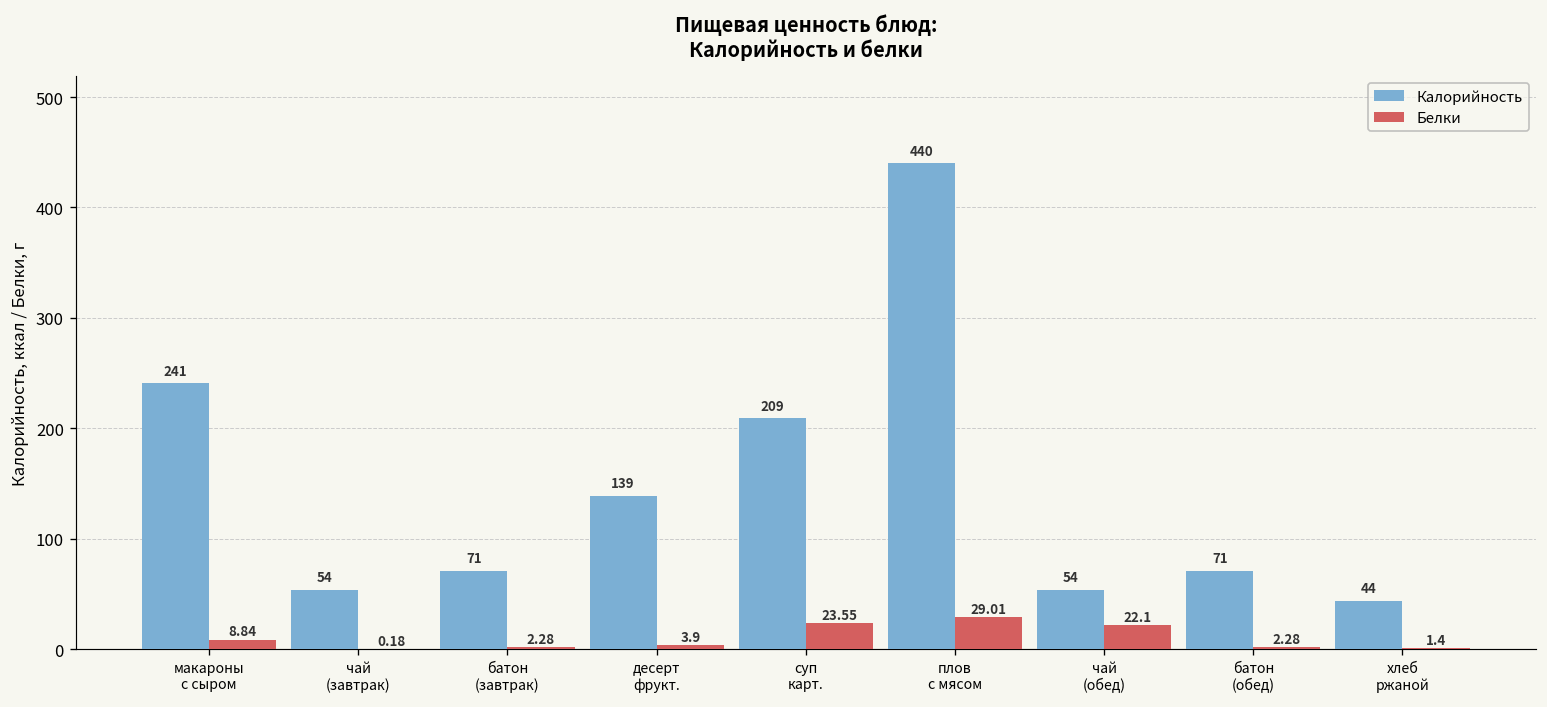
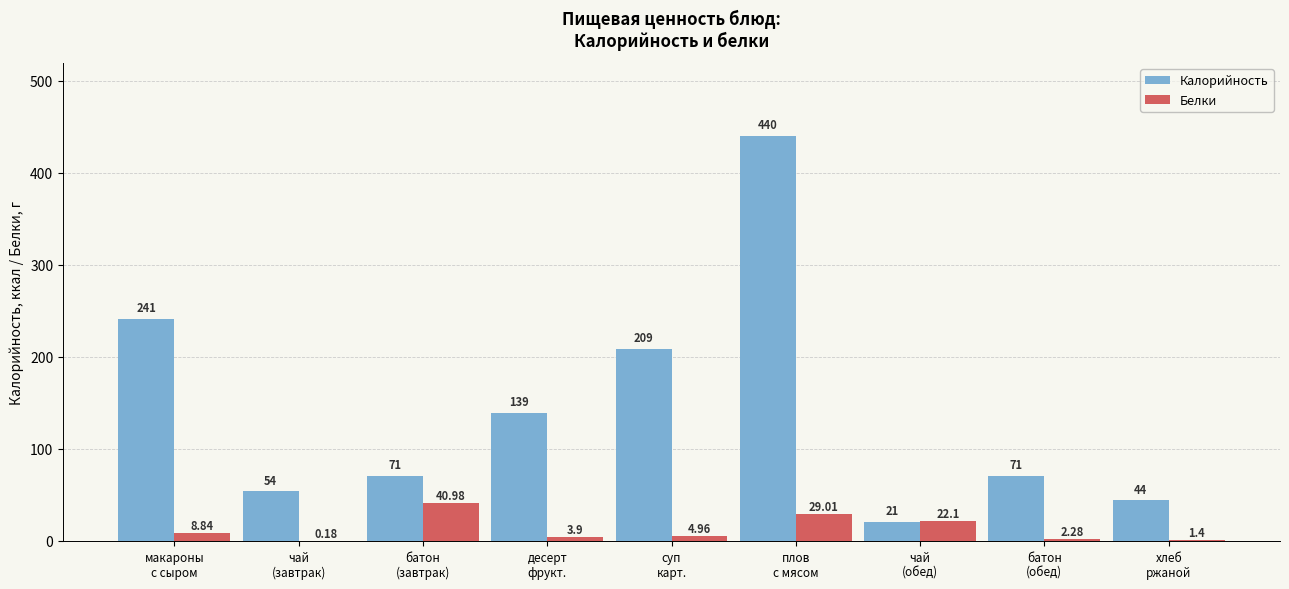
  {
    "Калорийность": {
      "макароны с сыром": 241,
      "чай (завтрак)": 54,
      "батон (завтрак)": 71,
      "десерт фрукт.": 139,
      "суп карт.": 209,
      "плов с мясом": 440,
-     "чай (обед)": 54,
+     "чай (обед)": 21,
      "батон (обед)": 71,
      "хлеб ржаной": 44
    },
    "Белки": {
      "макароны с сыром": 8.84,
      "чай (завтрак)": 0.18,
-     "батон (завтрак)": 2.28,
+     "батон (завтрак)": 40.98,
      "десерт фрукт.": 3.9,
-     "суп карт.": 23.55,
+     "суп карт.": 4.96,
      "плов с мясом": 29.01,
      "чай (обед)": 22.1,
      "батон (обед)": 2.28,
      "хлеб ржаной": 1.4
    }
  }
